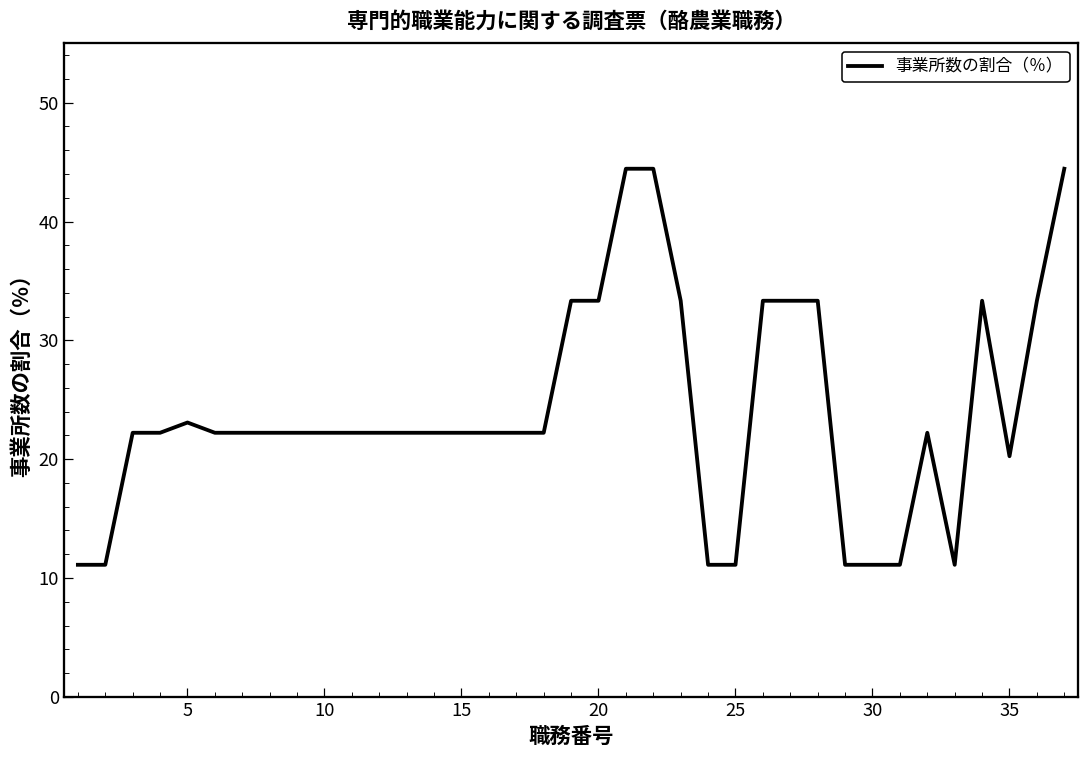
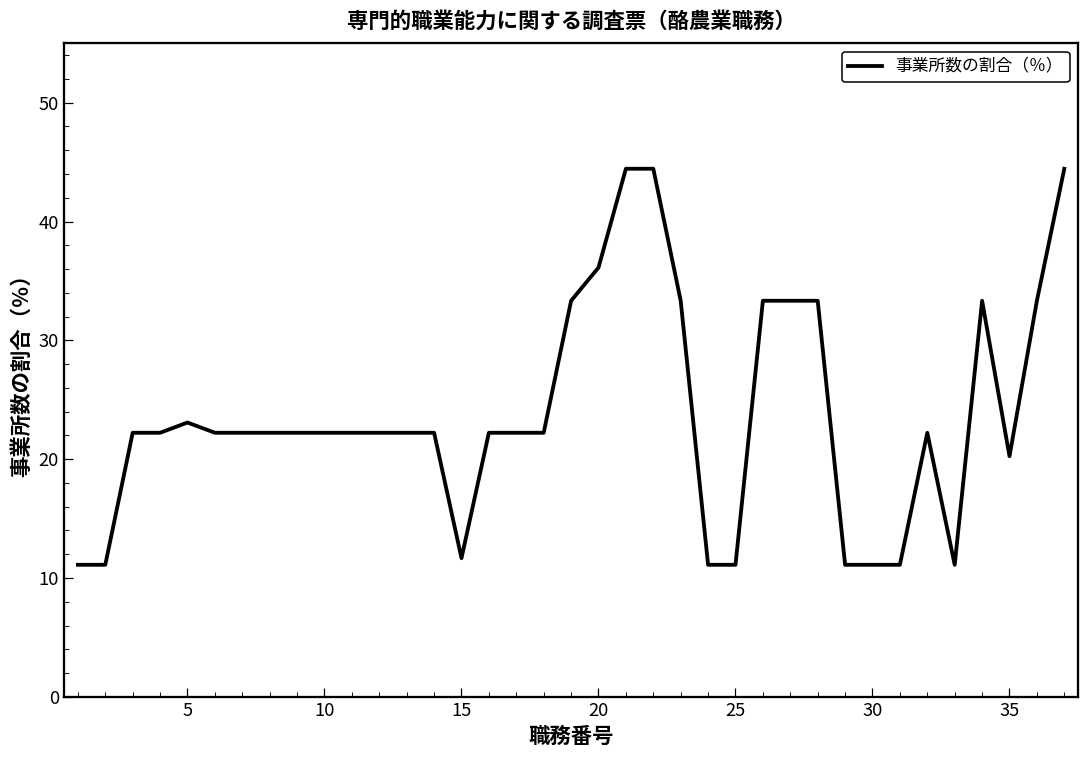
  {
    "5": 23.1,
    "10": 22.2,
-   "15": 22.2,
-   "20": 33.3,
+   "15": 11.7,
+   "20": 36.1,
    "25": 11.1,
    "30": 11.1,
    "35": 20.2
  }
